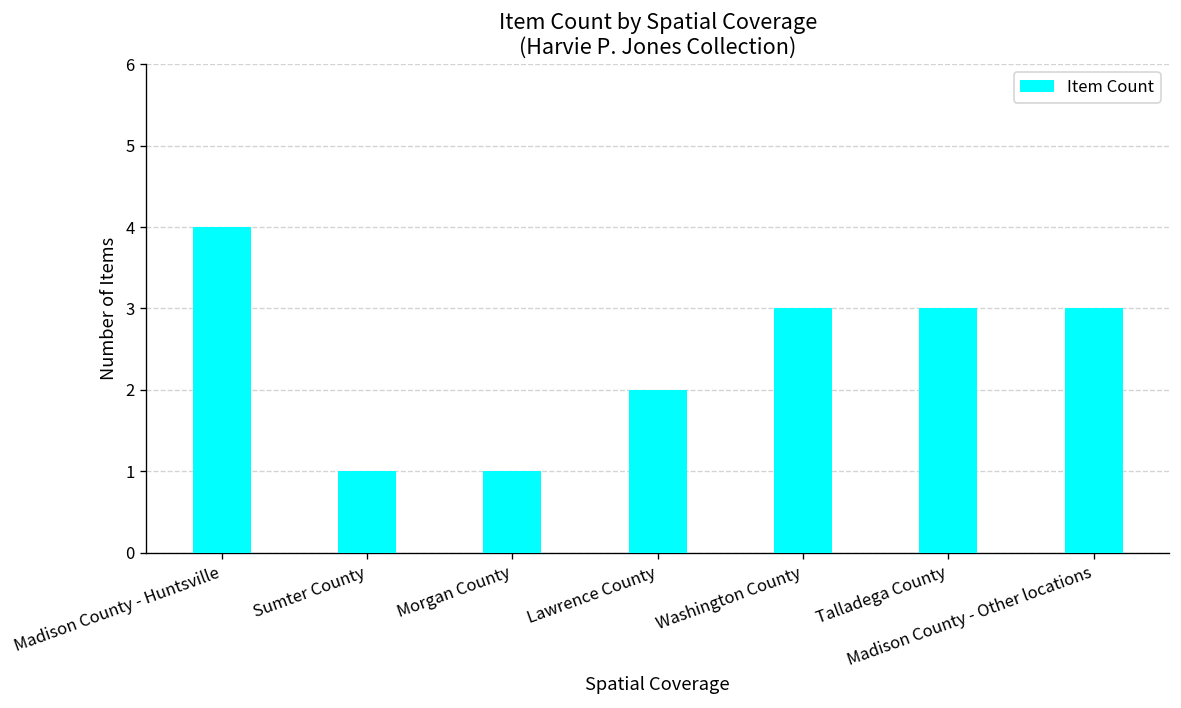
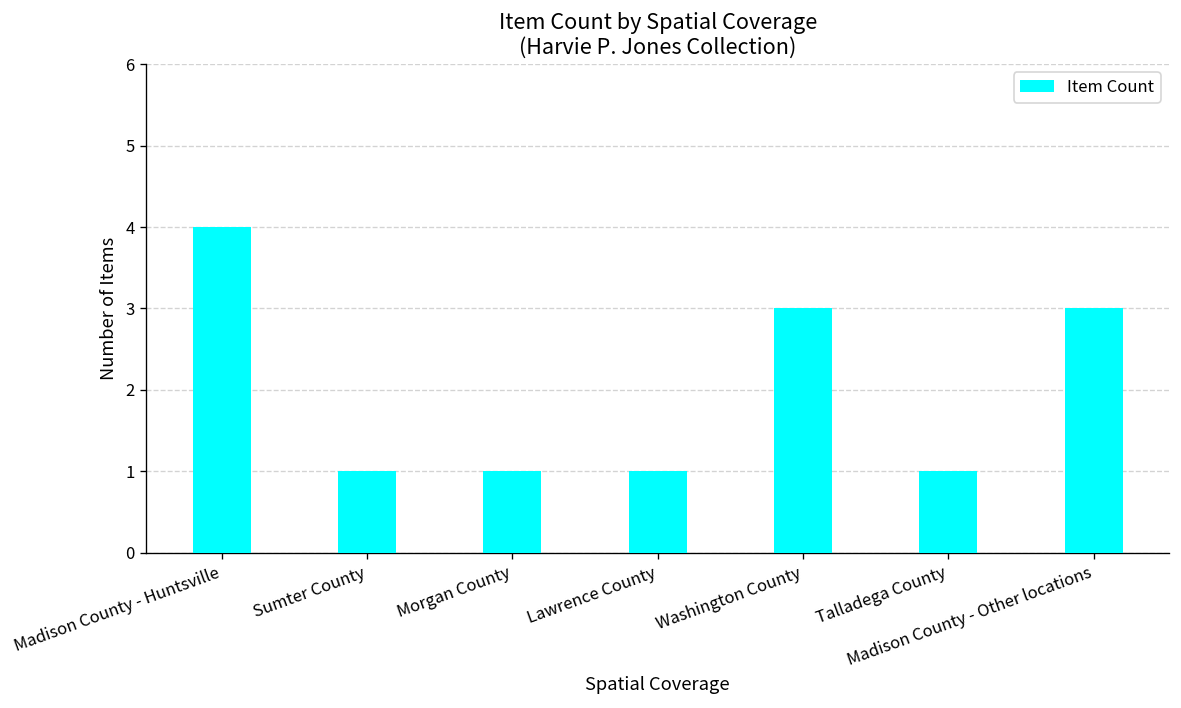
  {
    "Madison County - Huntsville": 4,
    "Sumter County": 1,
    "Morgan County": 1,
-   "Lawrence County": 2,
+   "Lawrence County": 1,
    "Washington County": 3,
-   "Talladega County": 3,
+   "Talladega County": 1,
    "Madison County - Other locations": 3
  }
